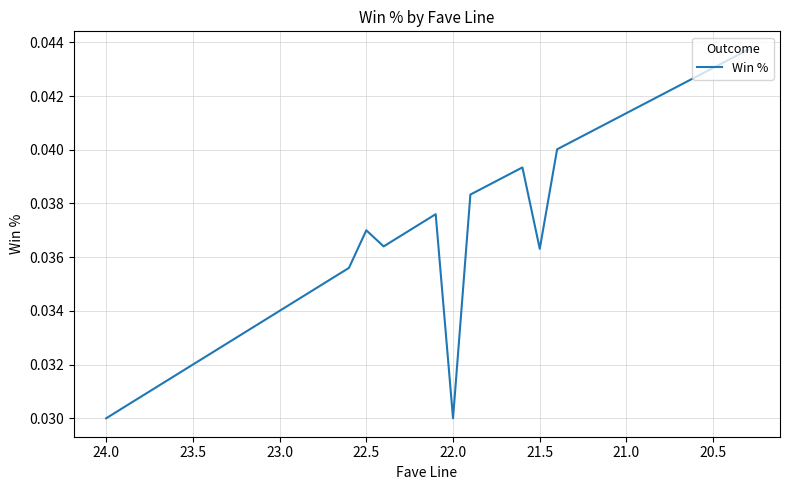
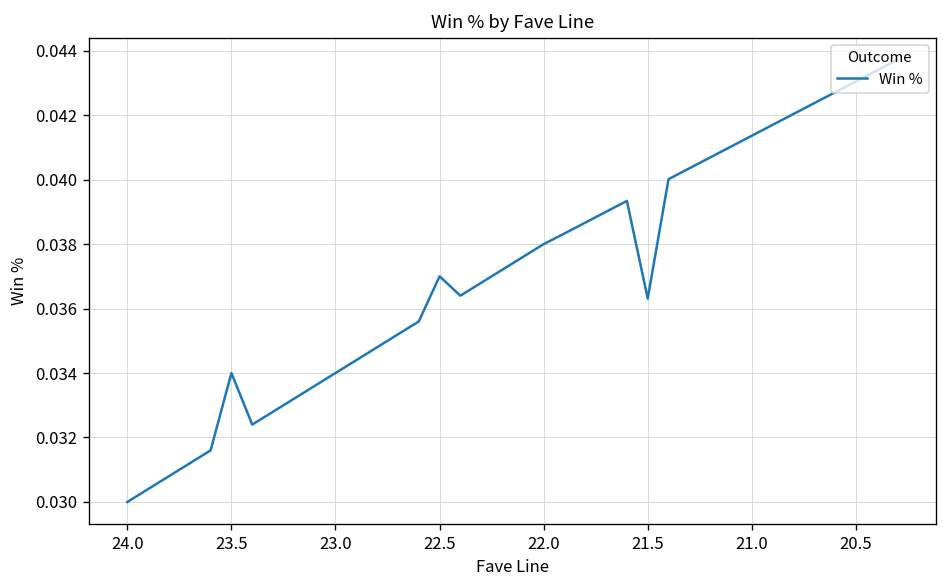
  {
    "24.0": 0.030,
-   "23.5": 0.032,
+   "23.5": 0.034,
    "23.0": 0.034,
    "22.5": 0.037,
-   "22.0": 0.030,
+   "22.0": 0.038,
    "21.5": 0.0363,
    "21.0": 0.0414
  }
